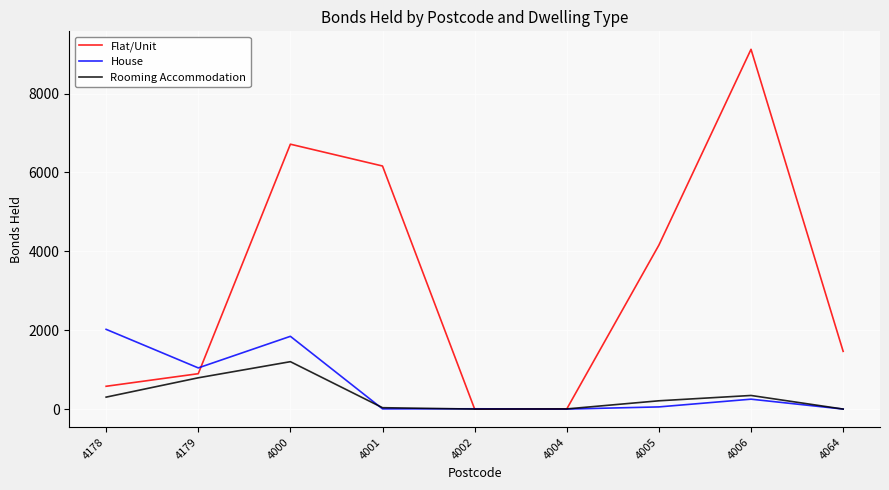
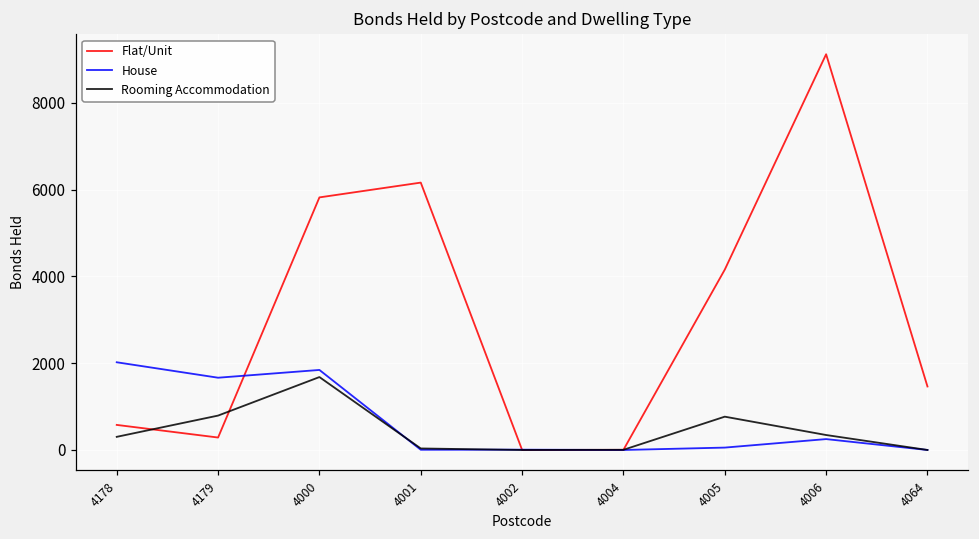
  {
    "Flat/Unit": {
      "4178": 600,
-     "4179": 900,
-     "4000": 6700,
+     "4179": 300,
+     "4000": 5800,
      "4001": 6200,
      "4005": 4200,
      "4006": 9100,
      "4064": 1500
    },
    "House": {
      "4178": 2000,
-     "4179": 1000,
+     "4179": 1700,
      "4000": 1800,
      "4005": 100,
      "4006": 300
    },
    "Rooming Accommodation": {
      "4178": 300,
      "4179": 800,
-     "4000": 1200,
-     "4005": 200,
+     "4000": 1700,
+     "4005": 800,
      "4006": 300
    }
  }
